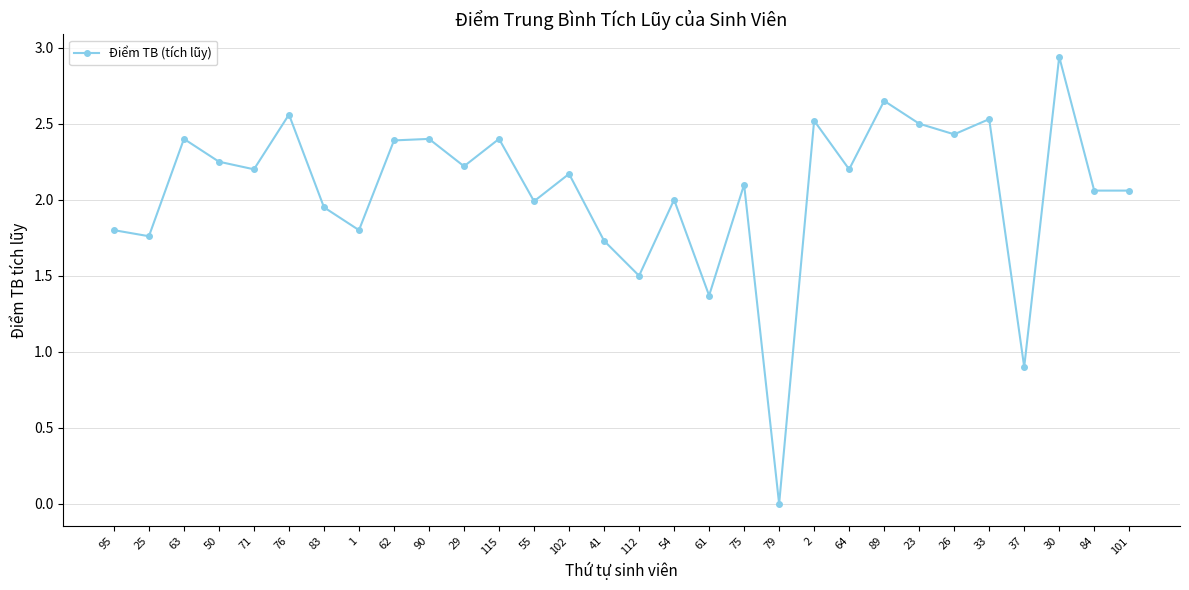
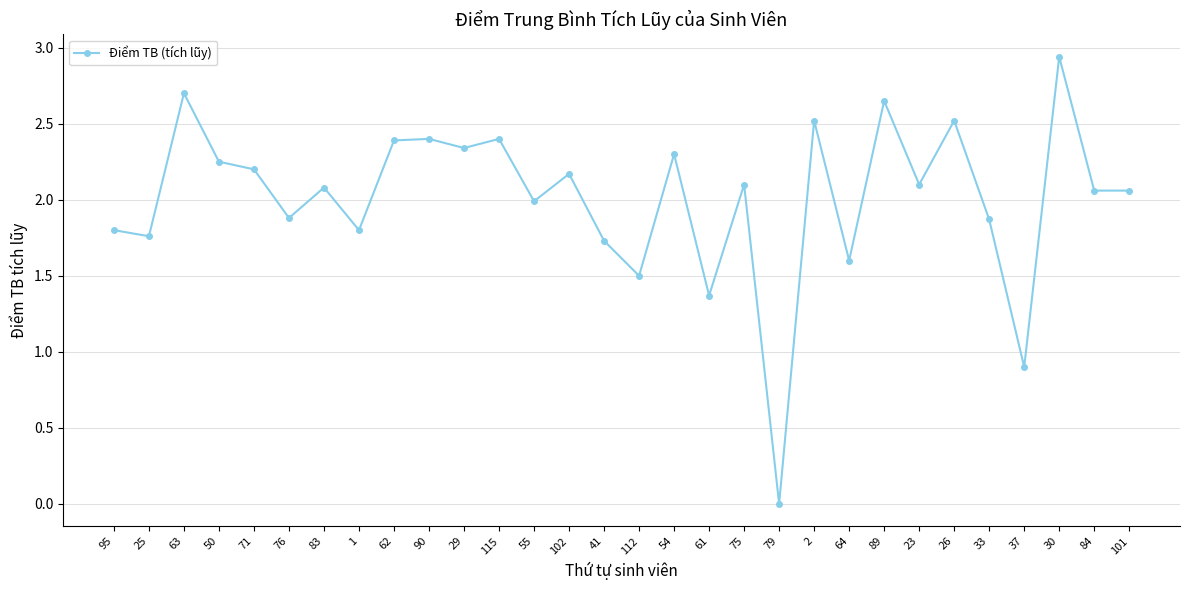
  {
    "95": 1.80,
    "25": 1.76,
-   "63": 2.4,
+   "63": 2.7,
    "50": 2.25,
    "71": 2.20,
-   "76": 2.56,
-   "83": 1.95,
+   "76": 1.88,
+   "83": 2.08,
    "1": 1.80,
    "62": 2.39,
    "90": 2.40,
-   "29": 2.22,
+   "29": 2.34,
    "115": 2.40,
    "55": 1.99,
    "102": 2.17,
    "41": 1.73,
    "112": 1.50,
-   "54": 2.0,
+   "54": 2.3,
    "61": 1.37,
    "75": 2.10,
    "79": 0.00,
    "2": 2.52,
-   "64": 2.2,
+   "64": 1.6,
    "89": 2.65,
-   "23": 2.5,
-   "26": 2.43,
-   "33": 2.53,
+   "23": 2.1,
+   "26": 2.52,
+   "33": 1.87,
    "37": 0.90,
    "30": 2.94,
    "84": 2.06,
    "101": 2.06
  }
